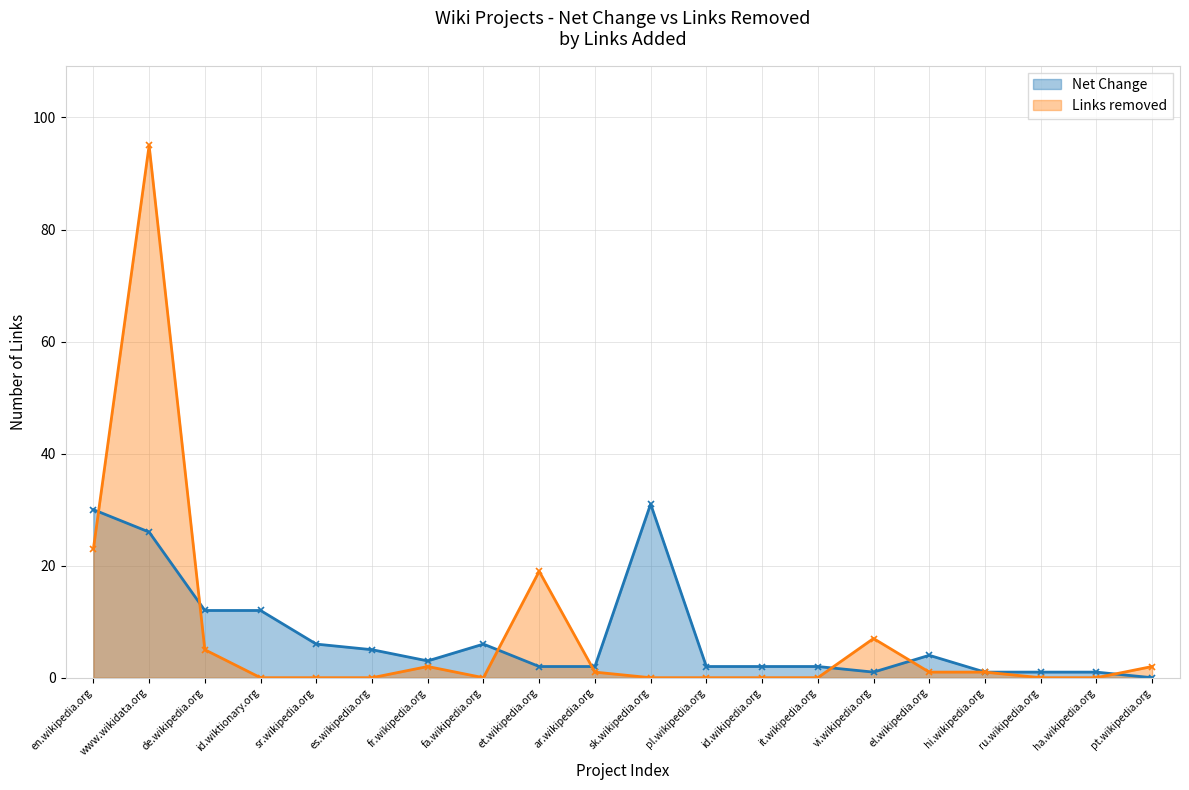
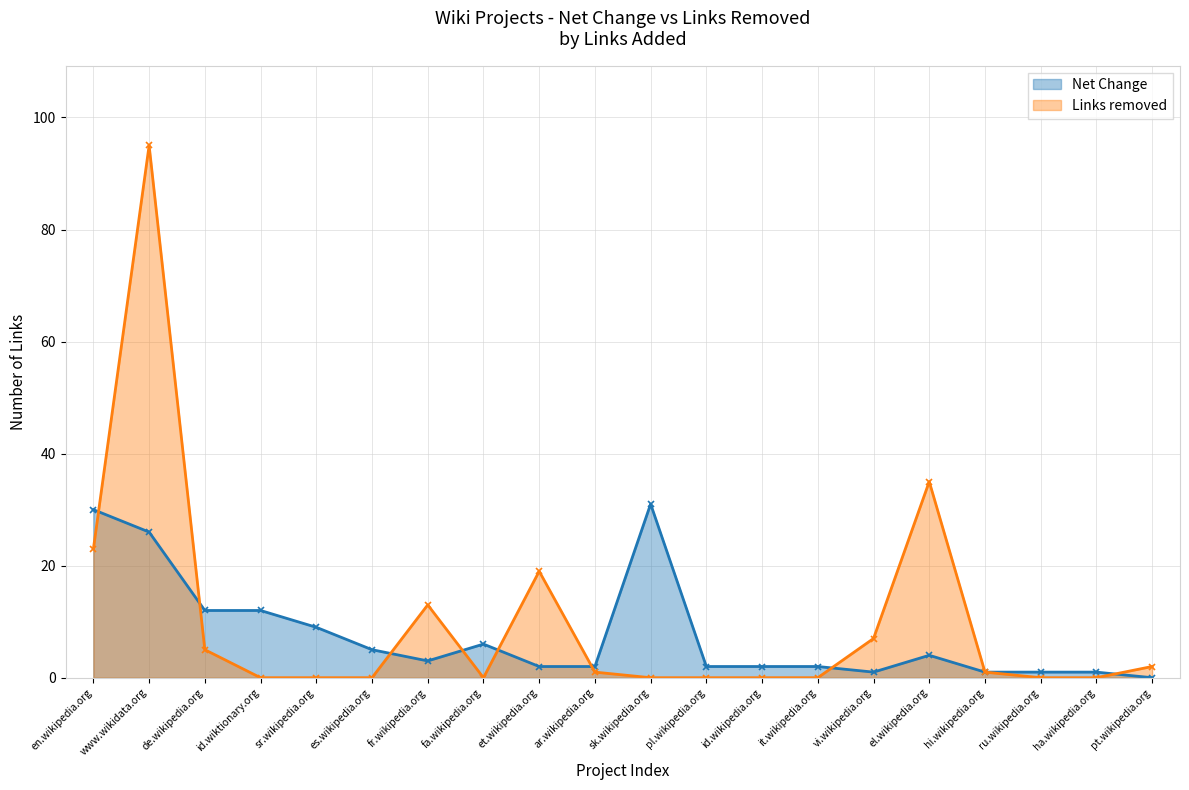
  {
    "Net Change": {
      "en.wikipedia.org": 30,
      "www.wikidata.org": 26,
      "de.wikipedia.org": 12,
      "id.wiktionary.org": 12,
-     "sr.wikipedia.org": 6,
+     "sr.wikipedia.org": 9,
      "es.wikipedia.org": 5,
      "fr.wikipedia.org": 3,
      "fa.wikipedia.org": 6,
      "et.wikipedia.org": 2,
      "ar.wikipedia.org": 2,
      "sk.wikipedia.org": 31,
      "pl.wikipedia.org": 2,
      "id.wikipedia.org": 2,
      "it.wikipedia.org": 2,
      "vi.wikipedia.org": 1,
      "el.wikipedia.org": 4,
      "ru.wikipedia.org": 1,
      "ha.wikipedia.org": 1,
      "pt.wikipedia.org": 0
    },
    "Links removed": {
      "en.wikipedia.org": 23,
      "www.wikidata.org": 95,
      "de.wikipedia.org": 5,
      "id.wiktionary.org": 0,
      "sr.wikipedia.org": 0,
      "es.wikipedia.org": 0,
-     "fr.wikipedia.org": 2,
+     "fr.wikipedia.org": 13,
      "fa.wikipedia.org": 0,
      "et.wikipedia.org": 19,
      "ar.wikipedia.org": 1,
      "sk.wikipedia.org": 0,
      "pl.wikipedia.org": 0,
      "id.wikipedia.org": 0,
      "it.wikipedia.org": 0,
      "vi.wikipedia.org": 7,
-     "el.wikipedia.org": 1,
+     "el.wikipedia.org": 35,
      "ru.wikipedia.org": 0,
      "ha.wikipedia.org": 0,
      "pt.wikipedia.org": 2
    }
  }
